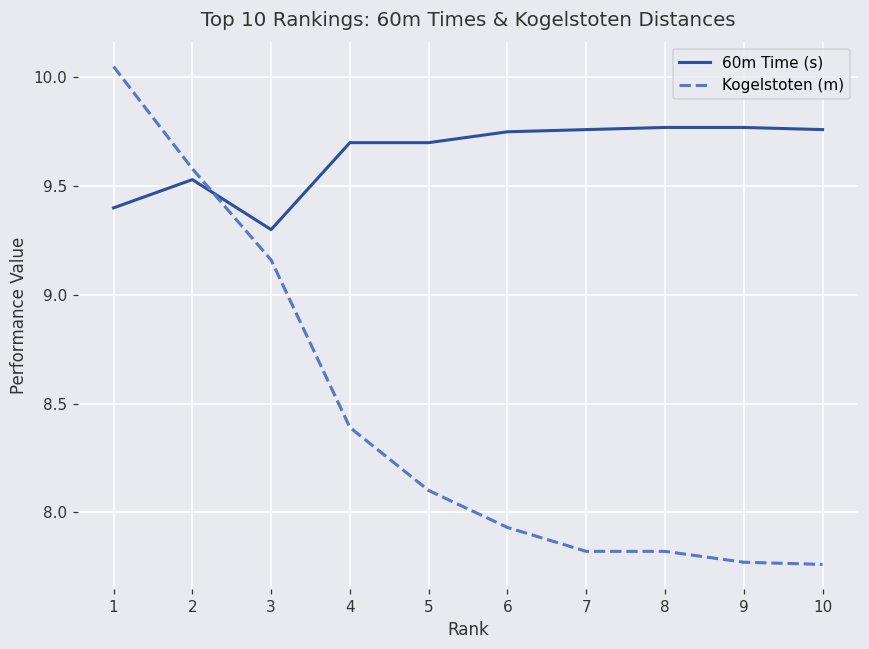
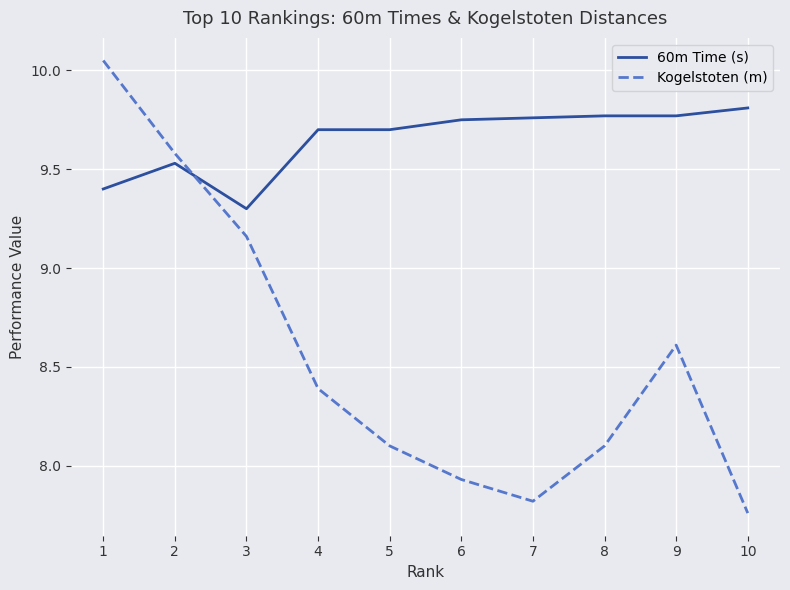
  {
    "60m Time (s)": {
      "1": 9.40,
      "2": 9.53,
      "3": 9.30,
      "4": 9.70,
      "5": 9.70,
      "6": 9.75,
      "7": 9.76,
      "8": 9.77,
      "9": 9.77,
-     "10": 9.76
+     "10": 9.81
    },
    "Kogelstoten (m)": {
      "1": 10.05,
      "2": 9.58,
      "3": 9.16,
      "4": 8.39,
      "5": 8.10,
      "6": 7.93,
      "7": 7.82,
-     "8": 7.82,
-     "9": 7.77,
+     "8": 8.10,
+     "9": 8.61,
      "10": 7.76
    }
  }
